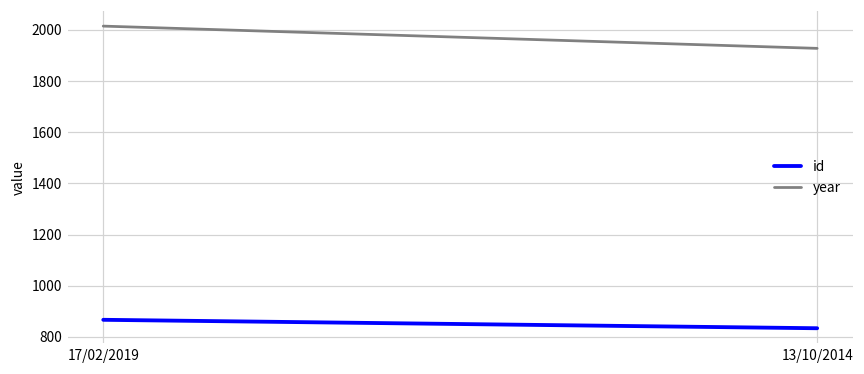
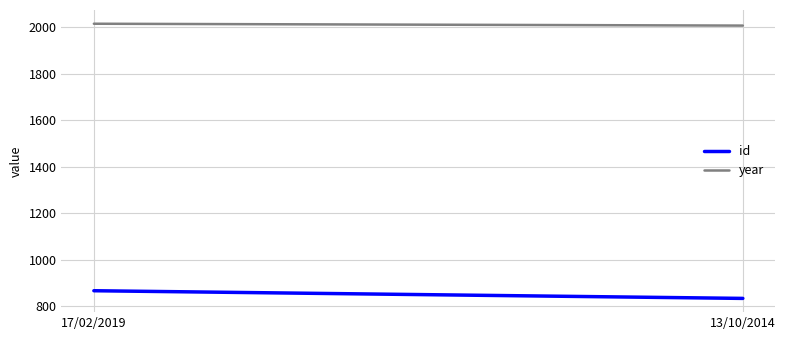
  {
    "id": {
      "17/02/2019": 870,
      "13/10/2014": 830
    },
    "year": {
      "17/02/2019": 2020,
-     "13/10/2014": 1930
+     "13/10/2014": 2010
    }
  }
